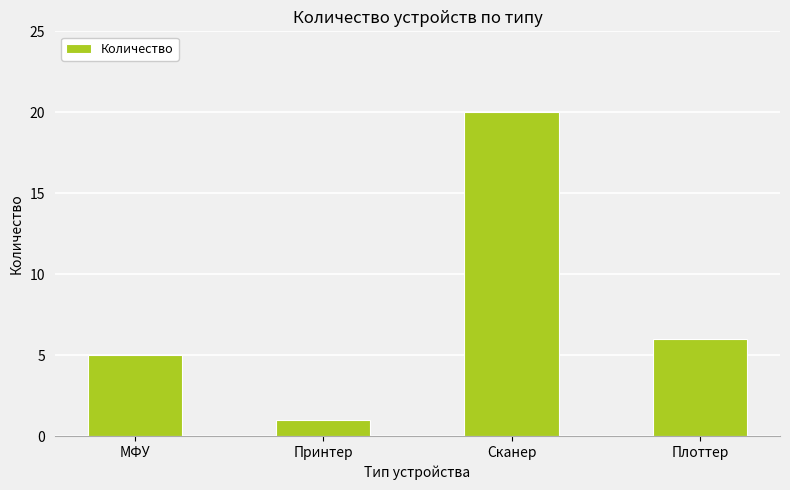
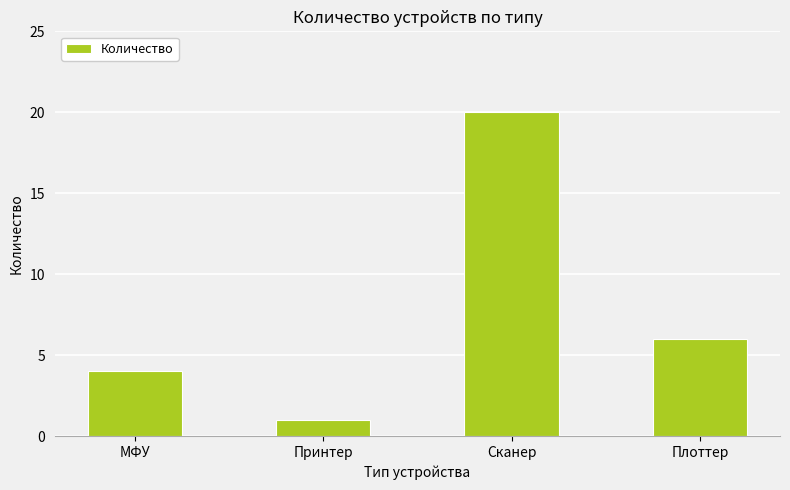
  {
-   "МФУ": 5,
+   "МФУ": 4,
    "Принтер": 1,
    "Сканер": 20,
    "Плоттер": 6
  }
